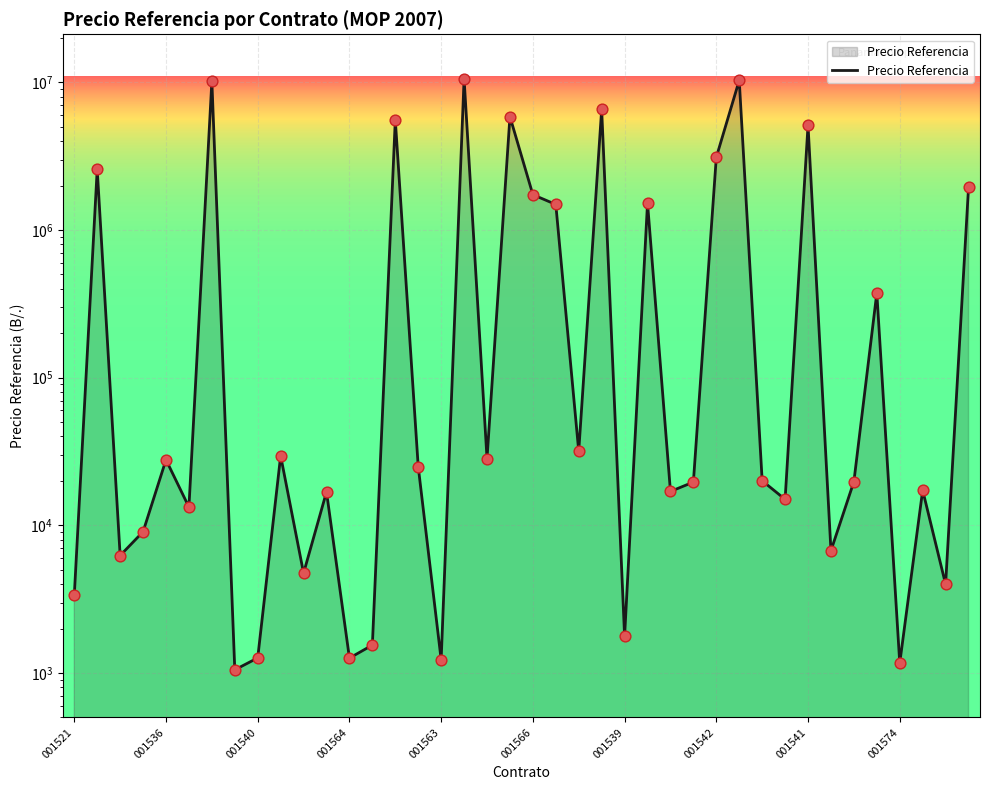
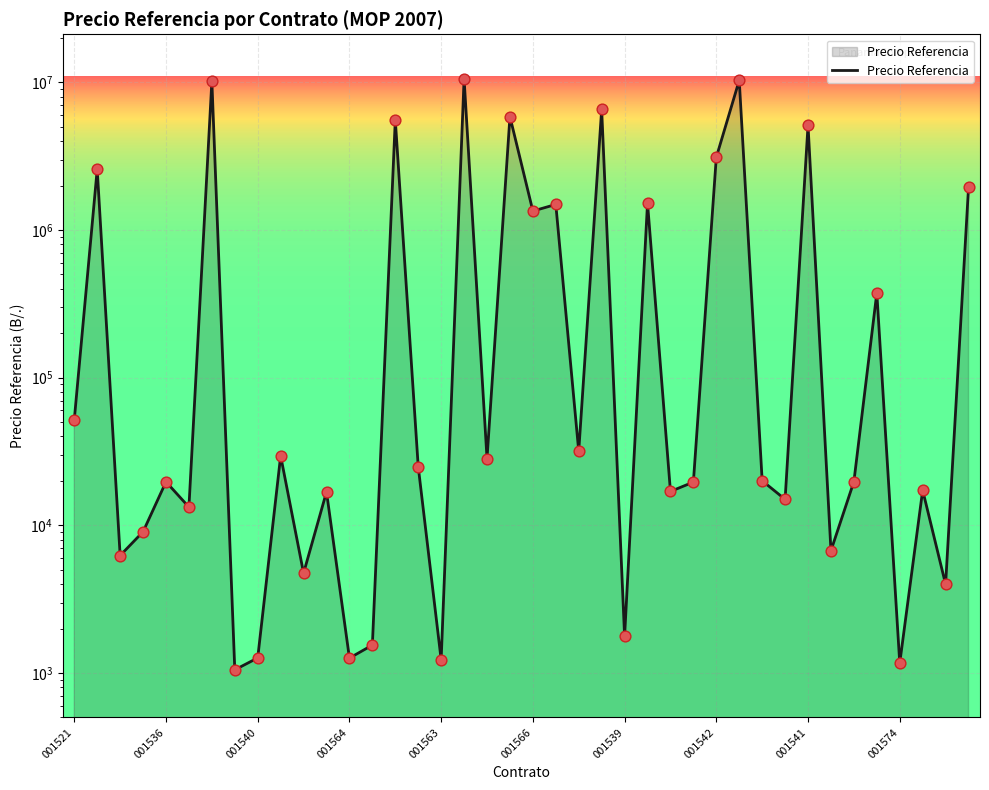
  {
-   "001521": 3400,
-   "001536": 28000,
+   "001521": 52000,
+   "001536": 20000,
    "001540": 1300,
    "001564": 1300,
    "001563": 1200,
-   "001566": 1700000,
+   "001566": 1300000,
    "001539": 1800,
    "001542": 3100000,
    "001541": 5100000,
    "001574": 1200
  }
